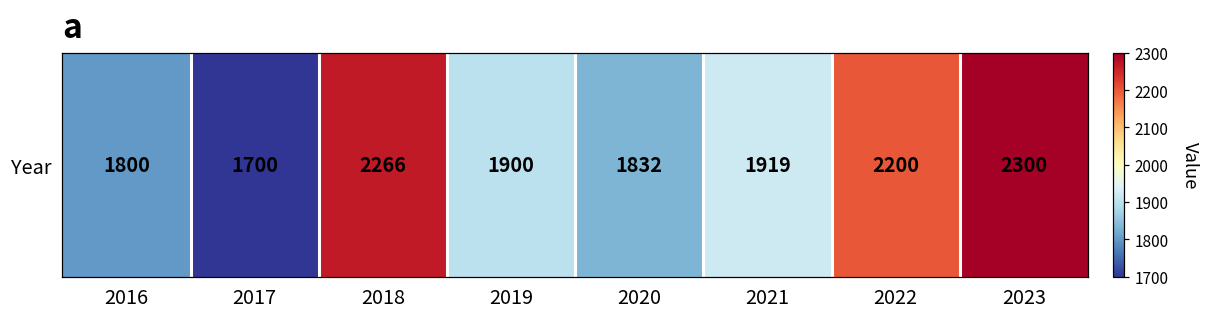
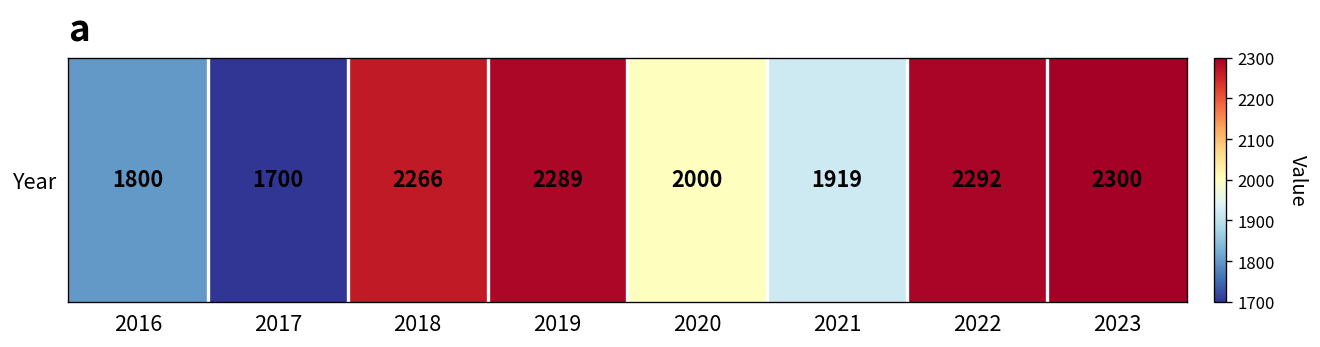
  {
    "Year": {
      "2016": 1800,
      "2017": 1700,
      "2018": 2266,
-     "2019": 1900,
-     "2020": 1832,
+     "2019": 2289,
+     "2020": 2000,
      "2021": 1919,
-     "2022": 2200,
+     "2022": 2292,
      "2023": 2300
    }
  }
